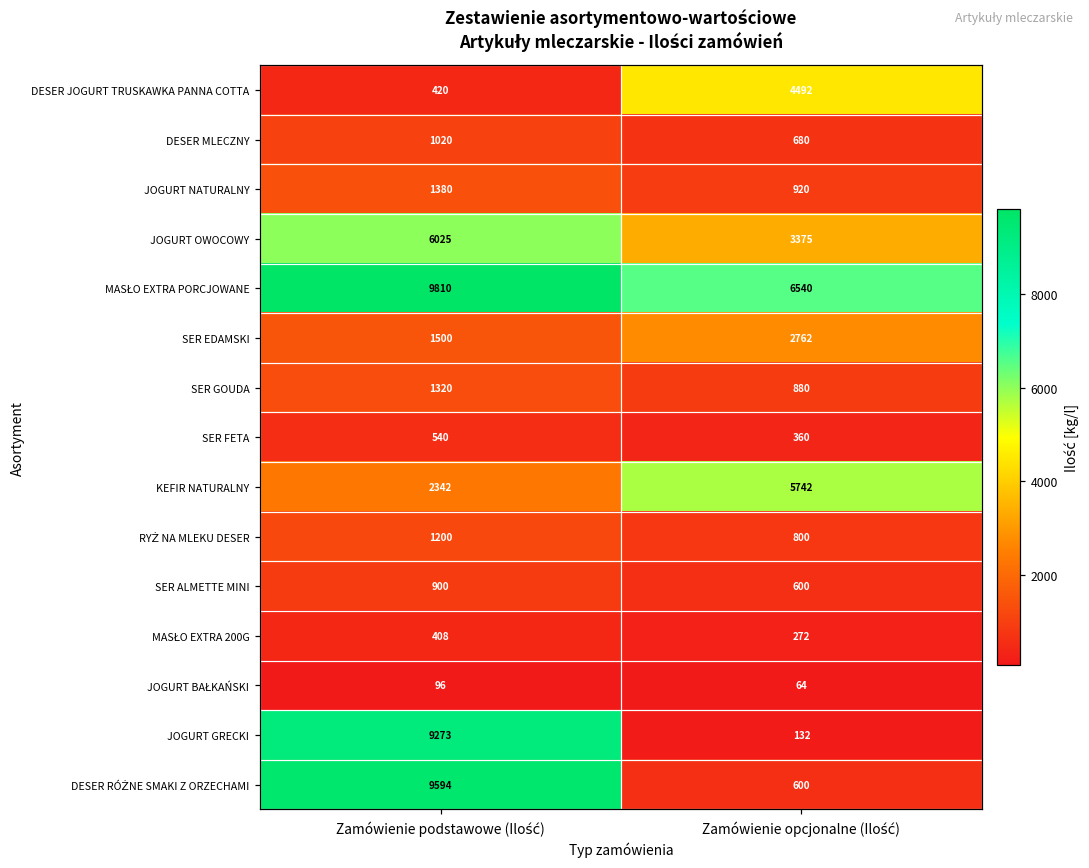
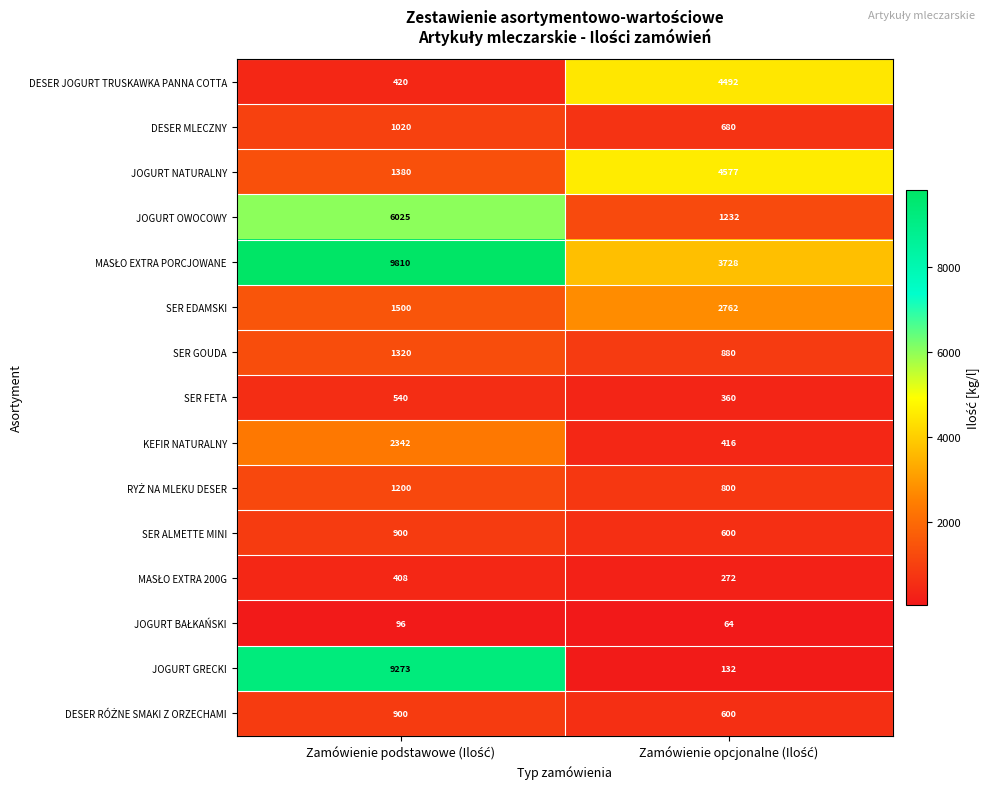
  {
    "DESER JOGURT TRUSKAWKA PANNA COTTA": {
      "Zamówienie podstawowe (Ilość)": 420,
      "Zamówienie opcjonalne (Ilość)": 4492
    },
    "DESER MLECZNY": {
      "Zamówienie podstawowe (Ilość)": 1020,
      "Zamówienie opcjonalne (Ilość)": 680
    },
    "JOGURT NATURALNY": {
      "Zamówienie podstawowe (Ilość)": 1380,
-     "Zamówienie opcjonalne (Ilość)": 920
+     "Zamówienie opcjonalne (Ilość)": 4577
    },
    "JOGURT OWOCOWY": {
      "Zamówienie podstawowe (Ilość)": 6025,
-     "Zamówienie opcjonalne (Ilość)": 3375
+     "Zamówienie opcjonalne (Ilość)": 1232
    },
    "MASŁO EXTRA PORCJOWANE": {
      "Zamówienie podstawowe (Ilość)": 9810,
-     "Zamówienie opcjonalne (Ilość)": 6540
+     "Zamówienie opcjonalne (Ilość)": 3728
    },
    "SER EDAMSKI": {
      "Zamówienie podstawowe (Ilość)": 1500,
      "Zamówienie opcjonalne (Ilość)": 2762
    },
    "SER GOUDA": {
      "Zamówienie podstawowe (Ilość)": 1320,
      "Zamówienie opcjonalne (Ilość)": 880
    },
    "SER FETA": {
      "Zamówienie podstawowe (Ilość)": 540,
      "Zamówienie opcjonalne (Ilość)": 360
    },
    "KEFIR NATURALNY": {
      "Zamówienie podstawowe (Ilość)": 2342,
-     "Zamówienie opcjonalne (Ilość)": 5742
+     "Zamówienie opcjonalne (Ilość)": 416
    },
    "RYŻ NA MLEKU DESER": {
      "Zamówienie podstawowe (Ilość)": 1200,
      "Zamówienie opcjonalne (Ilość)": 800
    },
    "SER ALMETTE MINI": {
      "Zamówienie podstawowe (Ilość)": 900,
      "Zamówienie opcjonalne (Ilość)": 600
    },
    "MASŁO EXTRA 200G": {
      "Zamówienie podstawowe (Ilość)": 408,
      "Zamówienie opcjonalne (Ilość)": 272
    },
    "JOGURT BAŁKAŃSKI": {
      "Zamówienie podstawowe (Ilość)": 96,
      "Zamówienie opcjonalne (Ilość)": 64
    },
    "JOGURT GRECKI": {
      "Zamówienie podstawowe (Ilość)": 9273,
      "Zamówienie opcjonalne (Ilość)": 132
    },
    "DESER RÓŻNE SMAKI Z ORZECHAMI": {
-     "Zamówienie podstawowe (Ilość)": 9594,
+     "Zamówienie podstawowe (Ilość)": 900,
      "Zamówienie opcjonalne (Ilość)": 600
    }
  }
